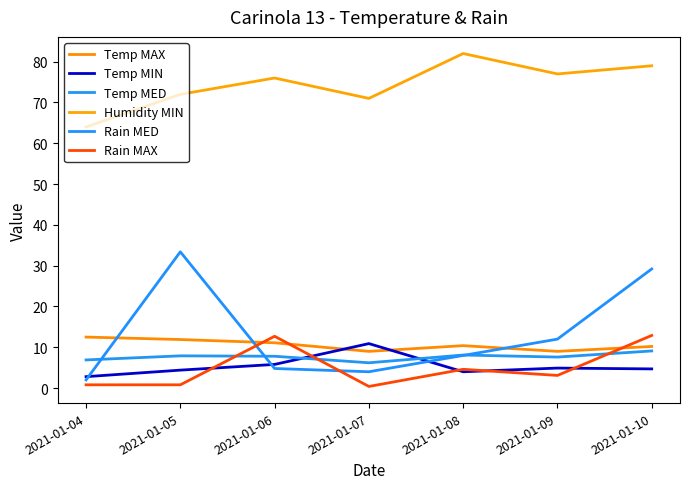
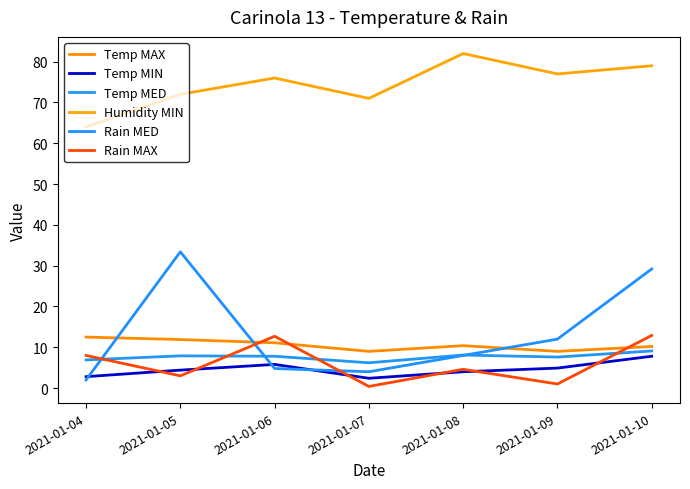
  {
    "Temp MIN": {
      "2021-01-04": 3,
      "2021-01-05": 4,
      "2021-01-06": 6,
-     "2021-01-07": 11,
+     "2021-01-07": 2,
      "2021-01-09": 5,
-     "2021-01-10": 5
+     "2021-01-10": 8
    },
    "Rain MAX": {
-     "2021-01-04": 1,
-     "2021-01-05": 1,
+     "2021-01-04": 8,
+     "2021-01-05": 3,
      "2021-01-06": 13,
      "2021-01-07": 0,
-     "2021-01-09": 3,
+     "2021-01-09": 1,
      "2021-01-10": 13
    }
  }
